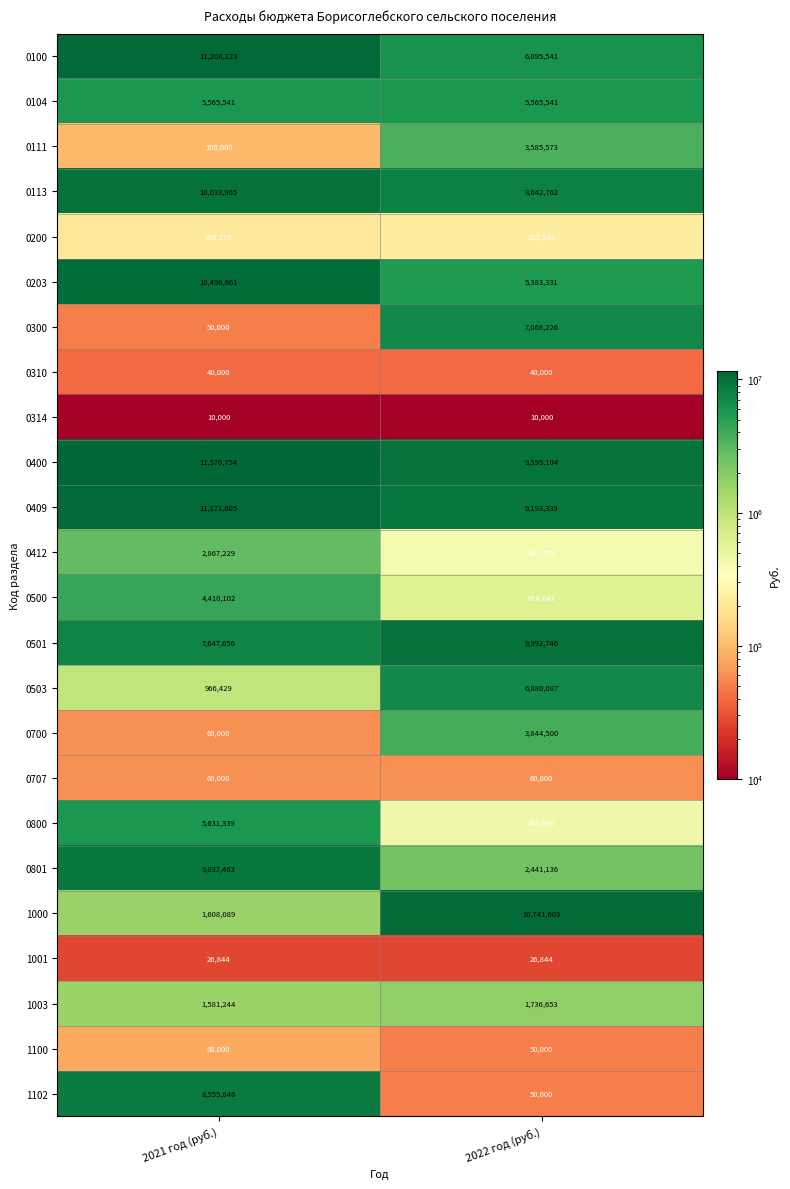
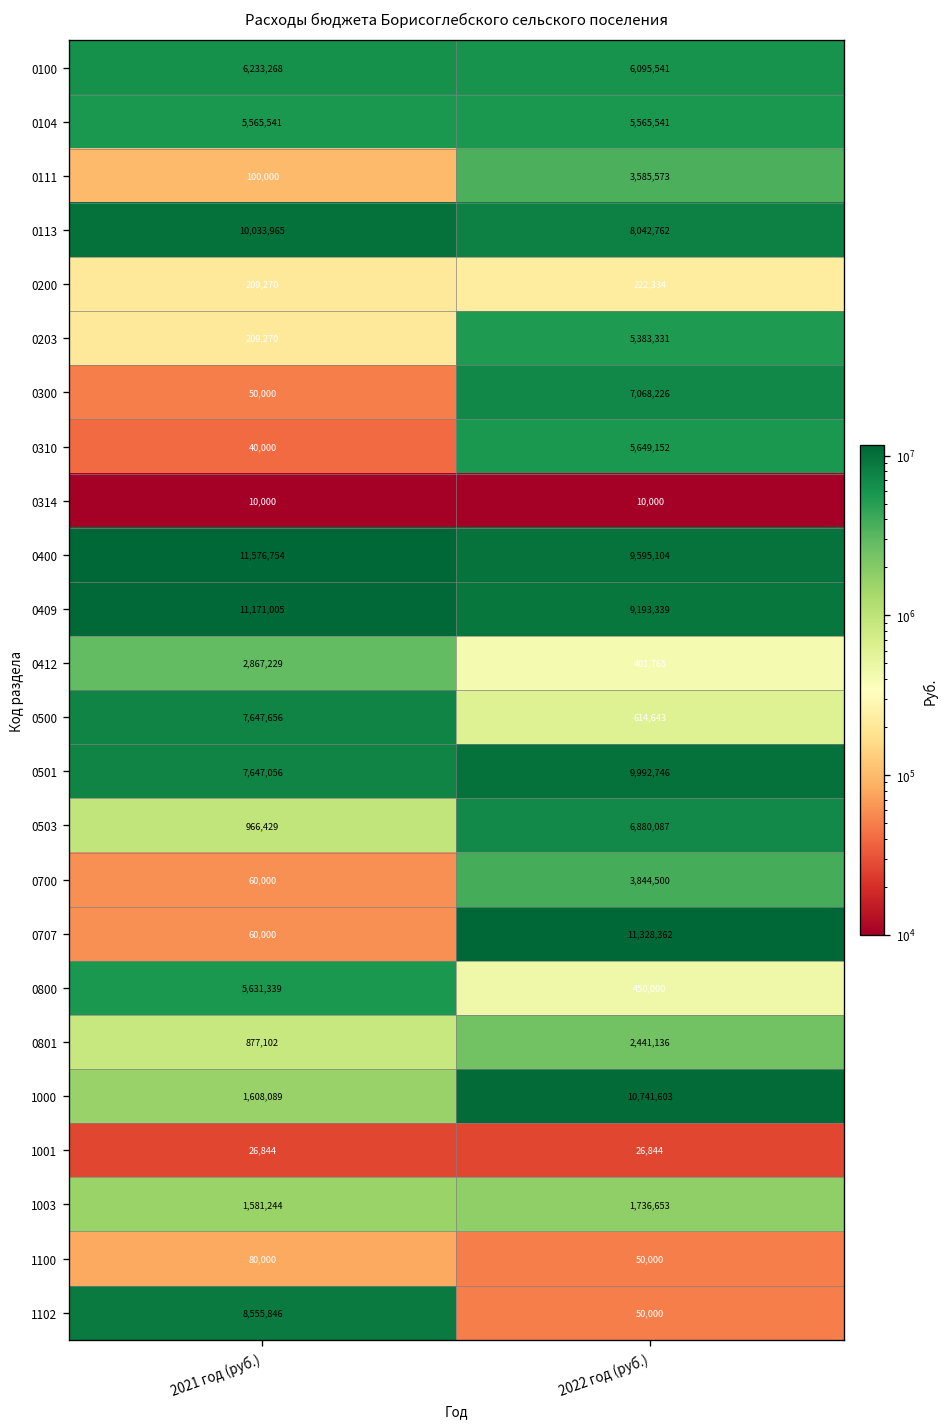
  {
    "0100": {
-     "2021 год (руб.)": "11,208,123",
+     "2021 год (руб.)": "6,233,268",
      "2022 год (руб.)": "6,095,541"
    },
    "0104": {
      "2021 год (руб.)": "5,565,541",
      "2022 год (руб.)": "5,565,541"
    },
    "0111": {
      "2021 год (руб.)": "100,000",
      "2022 год (руб.)": "3,585,573"
    },
    "0113": {
      "2021 год (руб.)": "10,033,965",
      "2022 год (руб.)": "8,042,762"
    },
    "0200": {
      "2021 год (руб.)": "209,270",
      "2022 год (руб.)": "222,334"
    },
    "0203": {
-     "2021 год (руб.)": "10,496,661",
+     "2021 год (руб.)": "209,270",
      "2022 год (руб.)": "5,383,331"
    },
    "0300": {
      "2021 год (руб.)": "50,000",
      "2022 год (руб.)": "7,068,226"
    },
    "0310": {
      "2021 год (руб.)": "40,000",
-     "2022 год (руб.)": "40,000"
+     "2022 год (руб.)": "5,649,152"
    },
    "0314": {
      "2021 год (руб.)": "10,000",
      "2022 год (руб.)": "10,000"
    },
    "0400": {
      "2021 год (руб.)": "11,576,754",
      "2022 год (руб.)": "9,595,104"
    },
    "0409": {
      "2021 год (руб.)": "11,171,005",
      "2022 год (руб.)": "9,193,339"
    },
    "0412": {
      "2021 год (руб.)": "2,867,229",
      "2022 год (руб.)": "401,765"
    },
    "0500": {
-     "2021 год (руб.)": "4,410,102",
+     "2021 год (руб.)": "7,647,656",
      "2022 год (руб.)": "614,643"
    },
    "0501": {
      "2021 год (руб.)": "7,647,056",
      "2022 год (руб.)": "9,992,746"
    },
    "0503": {
      "2021 год (руб.)": "966,429",
      "2022 год (руб.)": "6,880,087"
    },
    "0700": {
      "2021 год (руб.)": "60,000",
      "2022 год (руб.)": "3,844,500"
    },
    "0707": {
      "2021 год (руб.)": "60,000",
-     "2022 год (руб.)": "60,000"
+     "2022 год (руб.)": "11,328,362"
    },
    "0800": {
      "2021 год (руб.)": "5,631,339",
      "2022 год (руб.)": "450,000"
    },
    "0801": {
-     "2021 год (руб.)": "9,037,463",
+     "2021 год (руб.)": "877,102",
      "2022 год (руб.)": "2,441,136"
    },
    "1000": {
      "2021 год (руб.)": "1,608,089",
      "2022 год (руб.)": "10,741,603"
    },
    "1001": {
      "2021 год (руб.)": "26,844",
      "2022 год (руб.)": "26,844"
    },
    "1003": {
      "2021 год (руб.)": "1,581,244",
      "2022 год (руб.)": "1,736,653"
    },
    "1100": {
      "2021 год (руб.)": "80,000",
      "2022 год (руб.)": "50,000"
    },
    "1102": {
      "2021 год (руб.)": "8,555,846",
      "2022 год (руб.)": "50,000"
    }
  }
